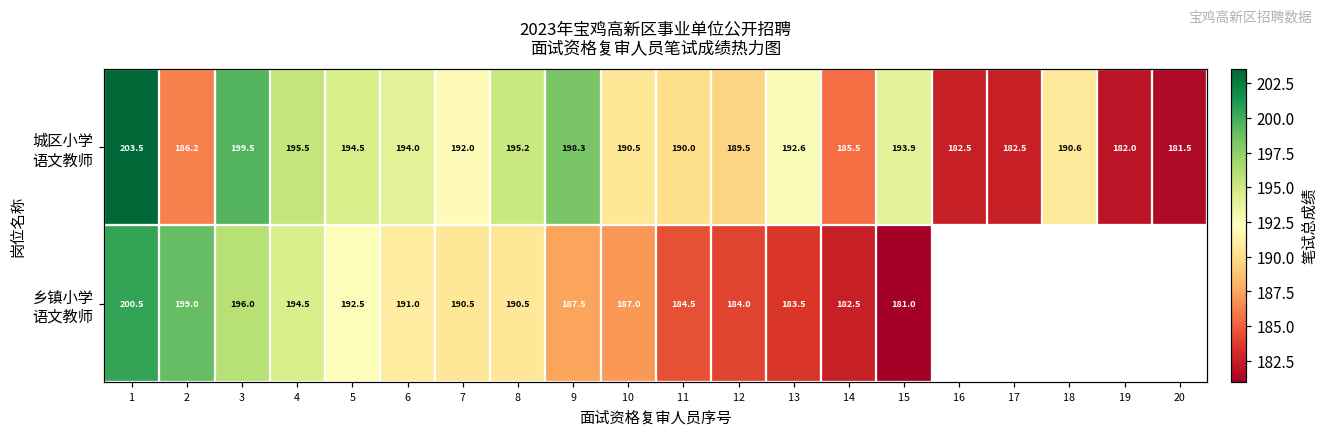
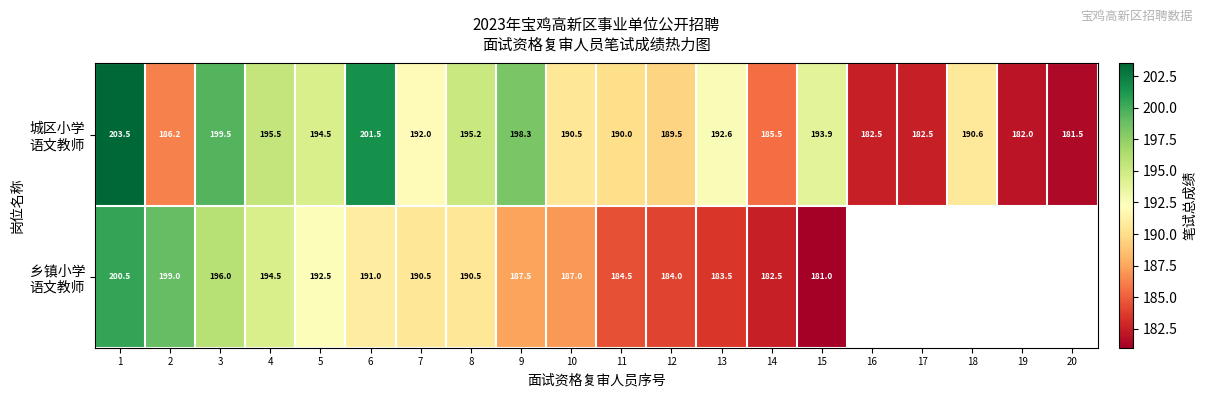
  {
    "城区小学 语文教师": {
      "1": 203.5,
      "2": 186.2,
      "3": 199.5,
      "4": 195.5,
      "5": 194.5,
-     "6": 194.0,
+     "6": 201.5,
      "7": 192.0,
      "8": 195.2,
      "9": 198.3,
      "10": 190.5,
      "11": 190.0,
      "12": 189.5,
      "13": 192.6,
      "14": 185.5,
      "15": 193.9,
      "16": 182.5,
      "17": 182.5,
      "18": 190.6,
      "19": 182.0,
      "20": 181.5
    },
    "乡镇小学 语文教师": {
      "1": 200.5,
      "2": 199.0,
      "3": 196.0,
      "4": 194.5,
      "5": 192.5,
      "6": 191.0,
      "7": 190.5,
      "8": 190.5,
      "9": 187.5,
      "10": 187.0,
      "11": 184.5,
      "12": 184.0,
      "13": 183.5,
      "14": 182.5,
      "15": 181.0
    }
  }
